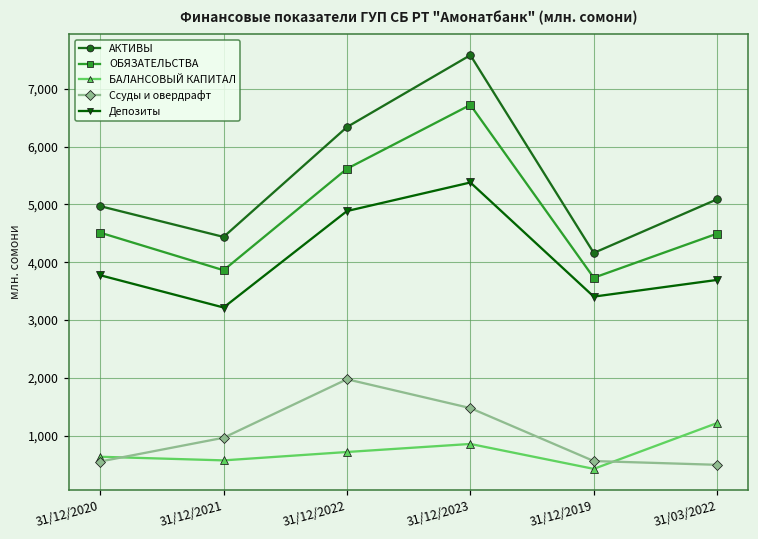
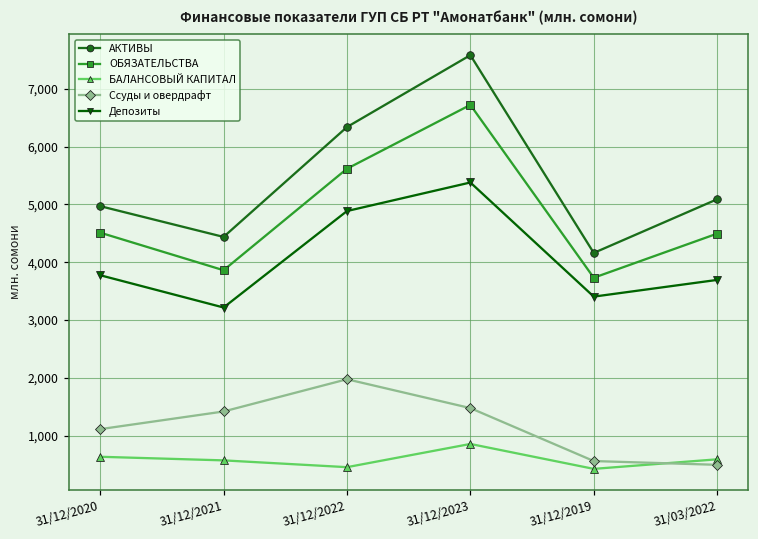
  {
    "БАЛАНСОВЫЙ КАПИТАЛ": {
      "31/12/2020": "600",
      "31/12/2021": "600",
-     "31/12/2022": "700",
+     "31/12/2022": "500",
      "31/12/2023": "900",
      "31/12/2019": "400",
-     "31/03/2022": "1,200"
+     "31/03/2022": "600"
    },
    "Ссуды и овердрафт": {
-     "31/12/2020": "600",
-     "31/12/2021": "1,000",
+     "31/12/2020": "1,100",
+     "31/12/2021": "1,400",
      "31/12/2022": "2,000",
      "31/12/2023": "1,500",
      "31/12/2019": "600",
      "31/03/2022": "500"
    }
  }
